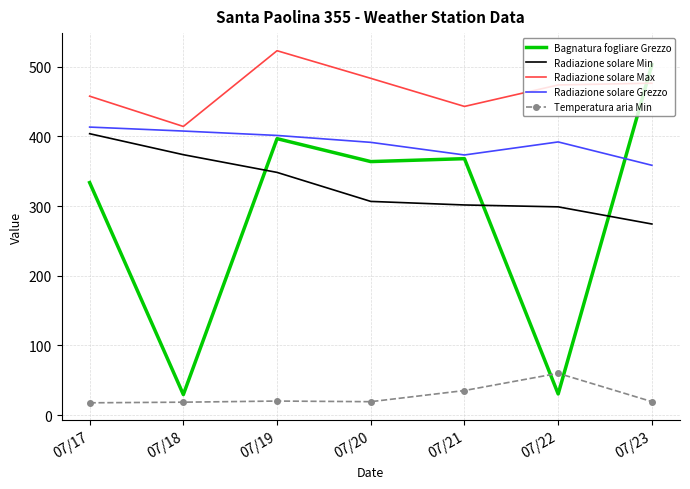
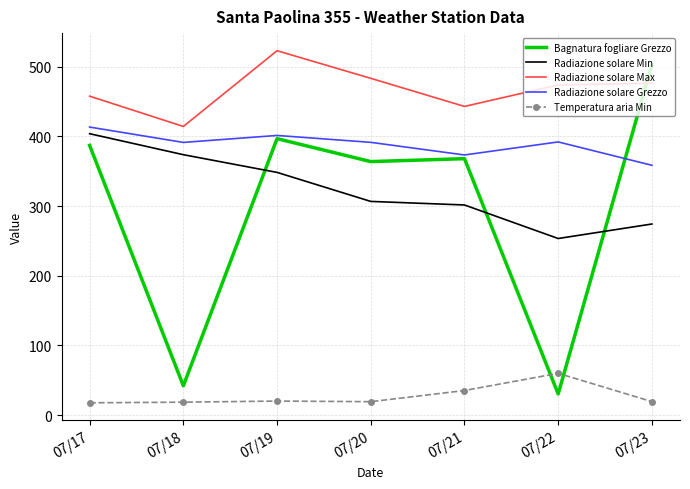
  {
    "Bagnatura fogliare Grezzo": {
-     "07/17": 330,
-     "07/18": 30,
+     "07/17": 390,
+     "07/18": 40,
      "07/19": 400,
      "07/20": 360,
      "07/21": 370,
      "07/22": 30
    },
    "Radiazione solare Min": {
      "07/17": 400,
      "07/18": 370,
      "07/19": 350,
      "07/20": 310,
      "07/21": 300,
-     "07/22": 300,
+     "07/22": 250,
      "07/23": 270
    },
    "Radiazione solare Max": {
      "07/17": 460,
      "07/18": 410,
      "07/19": 520,
      "07/20": 480,
      "07/21": 440
    },
    "Radiazione solare Grezzo": {
      "07/17": 410,
-     "07/18": 410,
+     "07/18": 390,
      "07/19": 400,
      "07/20": 390,
      "07/21": 370,
      "07/22": 390,
      "07/23": 360
    },
    "Temperatura aria Min": {
      "07/17": 20,
      "07/18": 20,
      "07/19": 20,
      "07/20": 20,
      "07/21": 40,
      "07/22": 60,
      "07/23": 20
    }
  }
